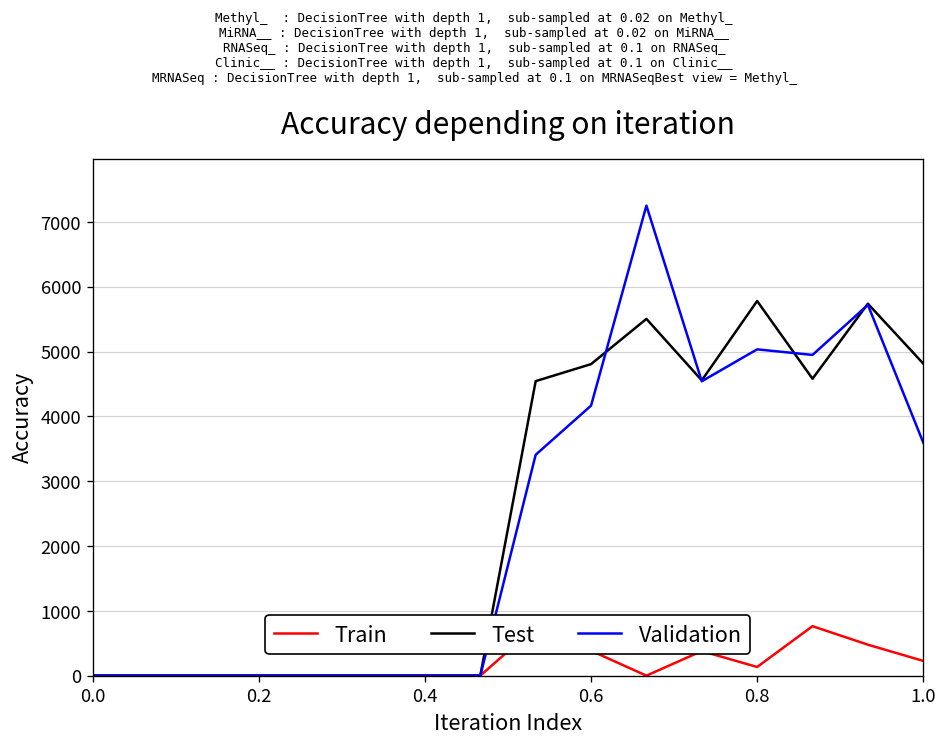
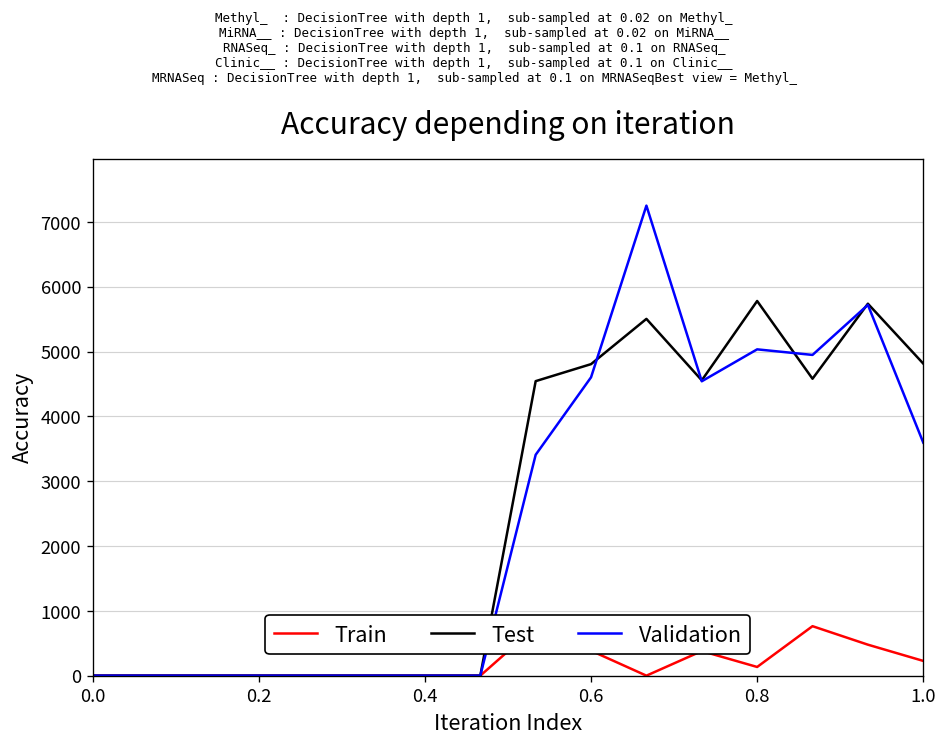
  {
    "Train": {
      "0.8": 100,
      "1.0": 200
    },
    "Test": {
      "0.6": 4800,
      "0.8": 5800,
      "1.0": 4800
    },
    "Validation": {
-     "0.6": 4200,
+     "0.6": 4600,
      "0.8": 5000,
      "1.0": 3600
    }
  }
